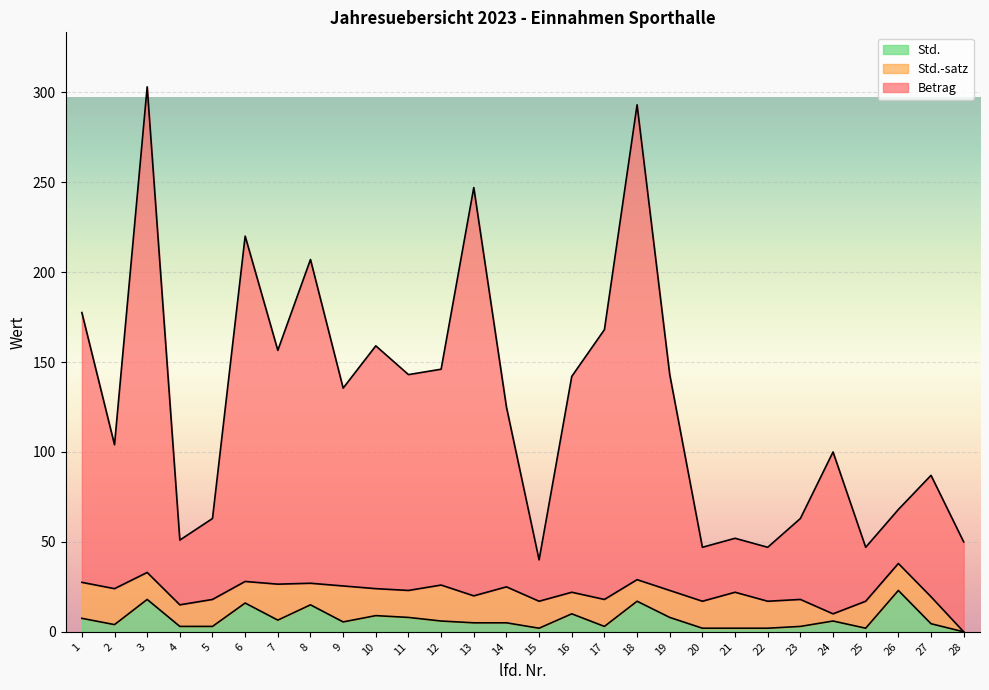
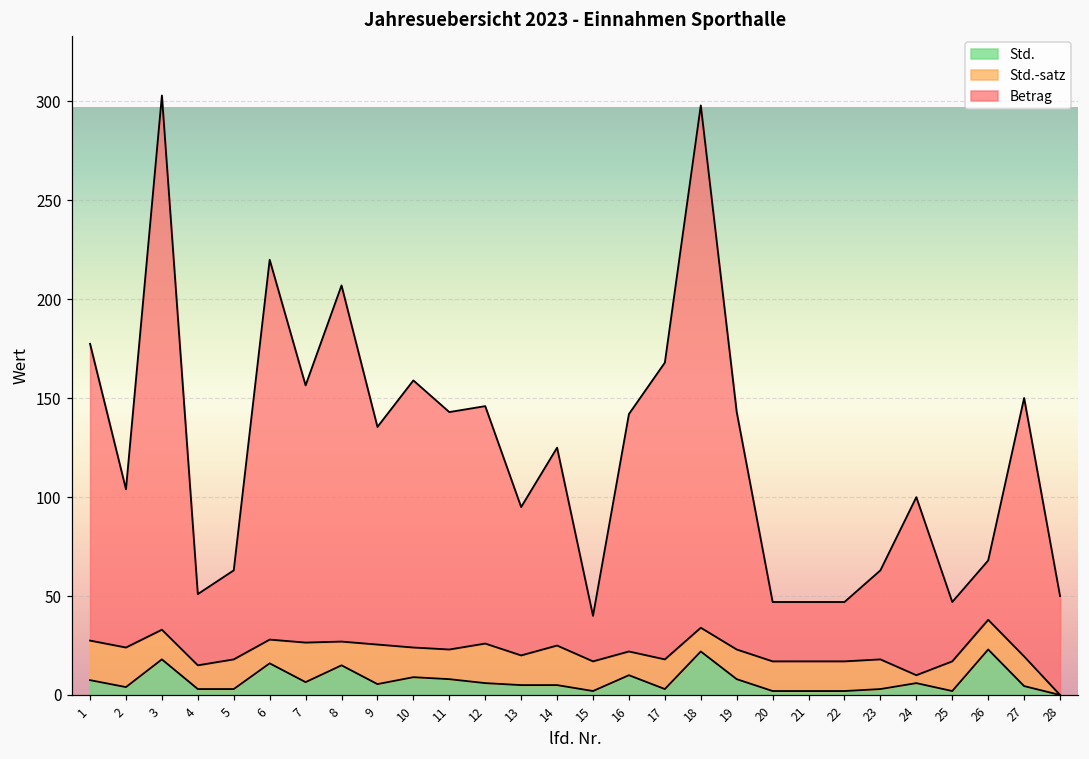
  {
    "Std.": {
      "1": 8,
      "2": 4,
      "3": 18,
      "4": 3,
      "5": 3,
      "6": 16,
      "7": 7,
      "8": 15,
      "9": 6,
      "10": 9,
      "11": 8,
      "12": 6,
      "13": 5,
      "14": 5,
      "15": 2,
      "16": 10,
      "17": 3,
-     "18": 17,
+     "18": 22,
      "19": 8,
      "20": 2,
      "21": 2,
      "22": 2,
      "23": 3,
      "24": 6,
      "25": 2,
      "26": 23,
      "27": 5
    },
    "Std.-satz": {
      "1": 20,
      "2": 20,
      "3": 15,
      "4": 12,
      "5": 15,
      "6": 12,
      "7": 20,
      "8": 12,
      "9": 20,
      "10": 15,
      "11": 15,
      "12": 20,
      "13": 15,
      "14": 20,
      "15": 15,
      "16": 12,
      "17": 15,
      "18": 12,
      "19": 15,
      "20": 15,
-     "21": 20,
+     "21": 15,
      "22": 15,
      "23": 15,
      "24": 4,
      "25": 15,
      "26": 15,
      "27": 15
    },
    "Betrag": {
      "1": 150,
      "2": 80,
      "3": 270,
      "4": 36,
      "5": 45,
      "6": 192,
      "7": 130,
      "8": 180,
      "9": 110,
      "10": 135,
      "11": 120,
      "12": 120,
-     "13": 227,
+     "13": 75,
      "14": 100,
      "15": 23,
      "16": 120,
      "17": 150,
      "18": 264,
      "19": 120,
      "20": 30,
      "21": 30,
      "22": 30,
      "23": 45,
      "24": 90,
      "25": 30,
      "26": 30,
-     "27": 68,
+     "27": 131,
      "28": 50
    }
  }
